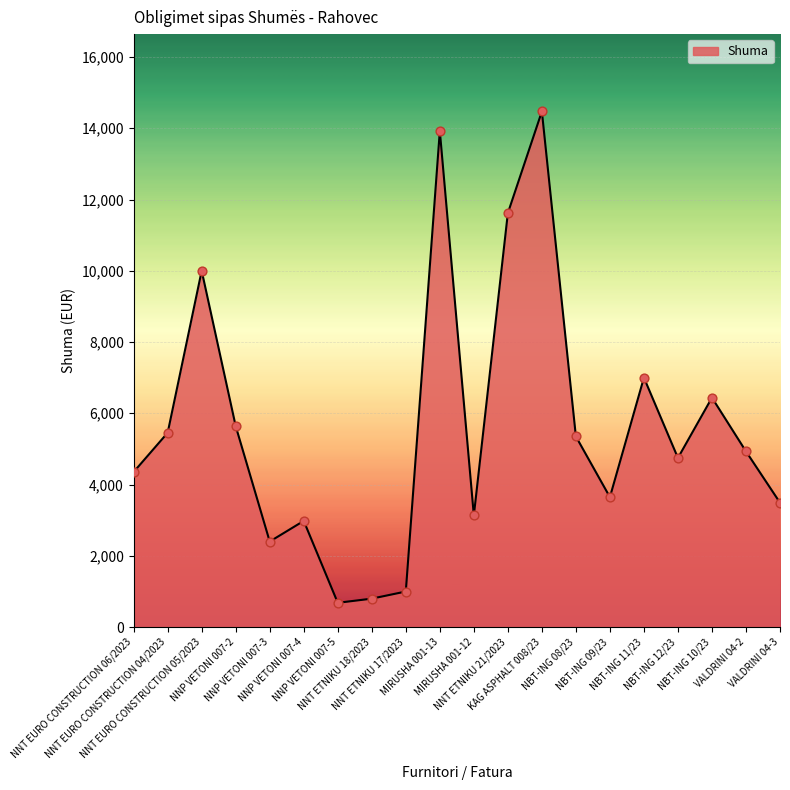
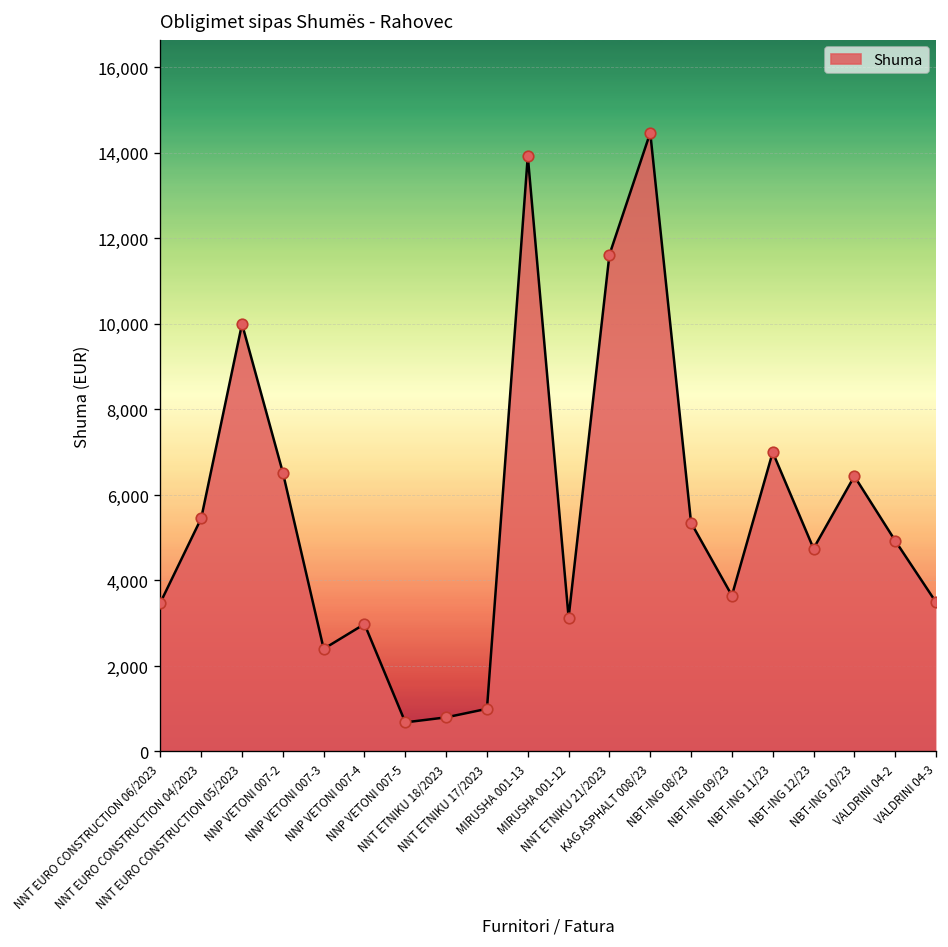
  {
-   "NNT EURO CONSTRUCTION 06/2023": "4,400",
+   "NNT EURO CONSTRUCTION 06/2023": "3,500",
    "NNT EURO CONSTRUCTION 04/2023": "5,500",
    "NNT EURO CONSTRUCTION 05/2023": "10,000",
-   "NNP VETONI 007-2": "5,600",
+   "NNP VETONI 007-2": "6,500",
    "NNP VETONI 007-3": "2,400",
    "NNP VETONI 007-4": "3,000",
    "NNP VETONI 007-5": "700",
    "NNT ETNIKU 18/2023": "800",
    "NNT ETNIKU 17/2023": "1,000",
    "MIRUSHA 001-13": "13,900",
    "MIRUSHA 001-12": "3,100",
    "NNT ETNIKU 21/2023": "11,600",
    "KAG ASPHALT 008/23": "14,500",
    "NBT-ING 08/23": "5,400",
    "NBT-ING 09/23": "3,600",
    "NBT-ING 11/23": "7,000",
    "NBT-ING 12/23": "4,700",
    "NBT-ING 10/23": "6,400",
    "VALDRINI 04-2": "4,900",
    "VALDRINI 04-3": "3,500"
  }
